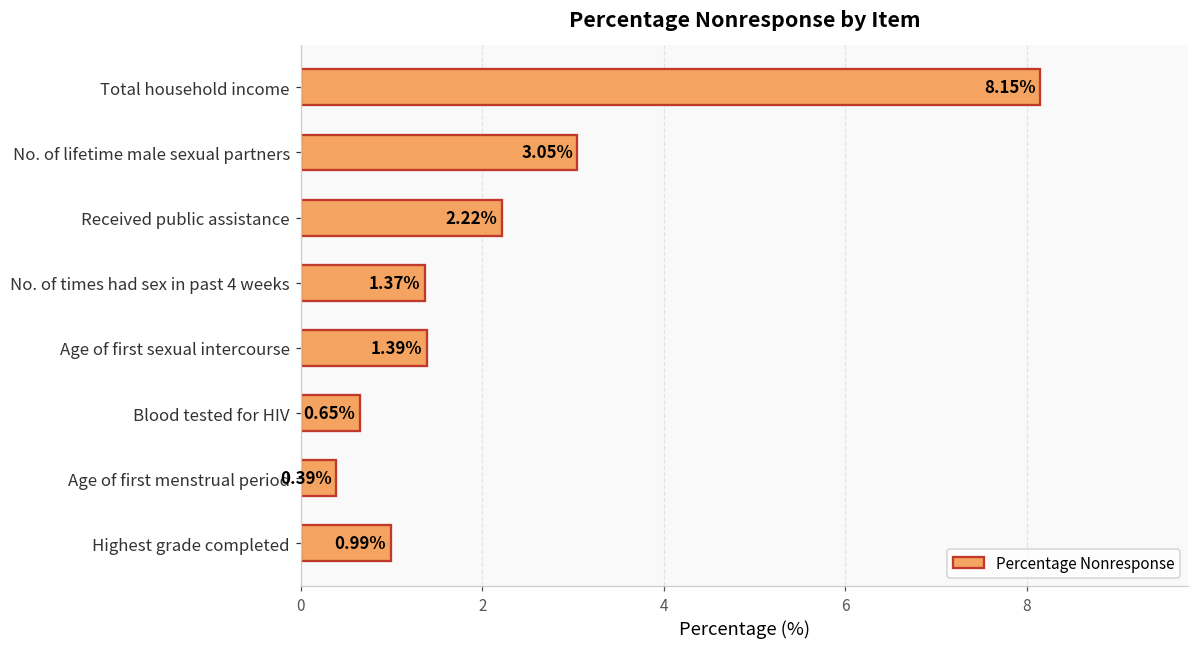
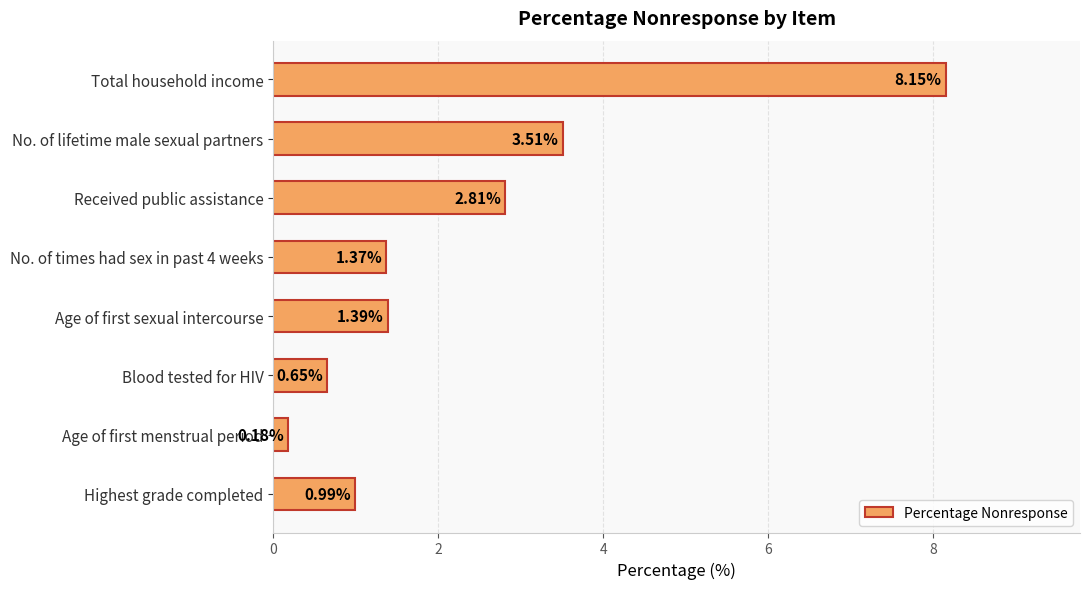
  {
    "Total household income": "8.15%",
-   "No. of lifetime male sexual partners": "3.05%",
-   "Received public assistance": "2.22%",
+   "No. of lifetime male sexual partners": "3.51%",
+   "Received public assistance": "2.81%",
    "No. of times had sex in past 4 weeks": "1.37%",
    "Age of first sexual intercourse": "1.39%",
    "Blood tested for HIV": "0.65%",
-   "Age of first menstrual period": "0.39%",
+   "Age of first menstrual period": "0.18%",
    "Highest grade completed": "0.99%"
  }
